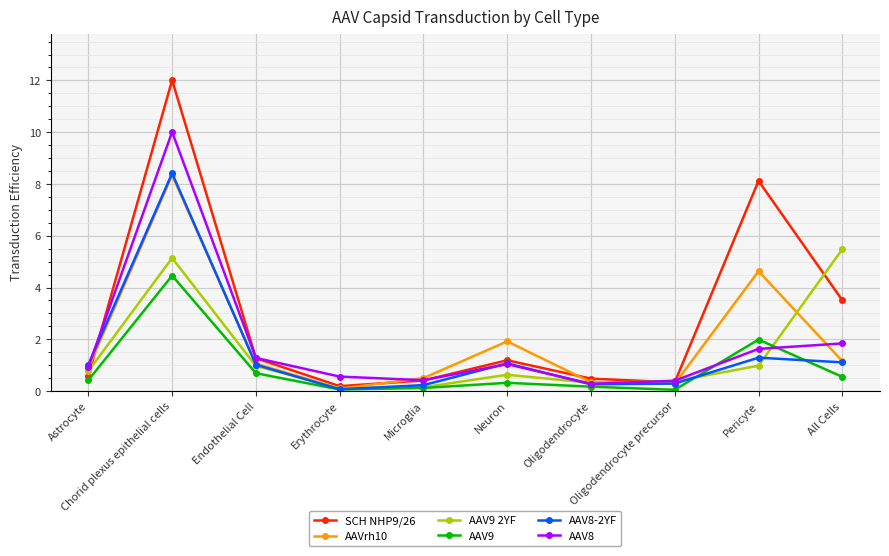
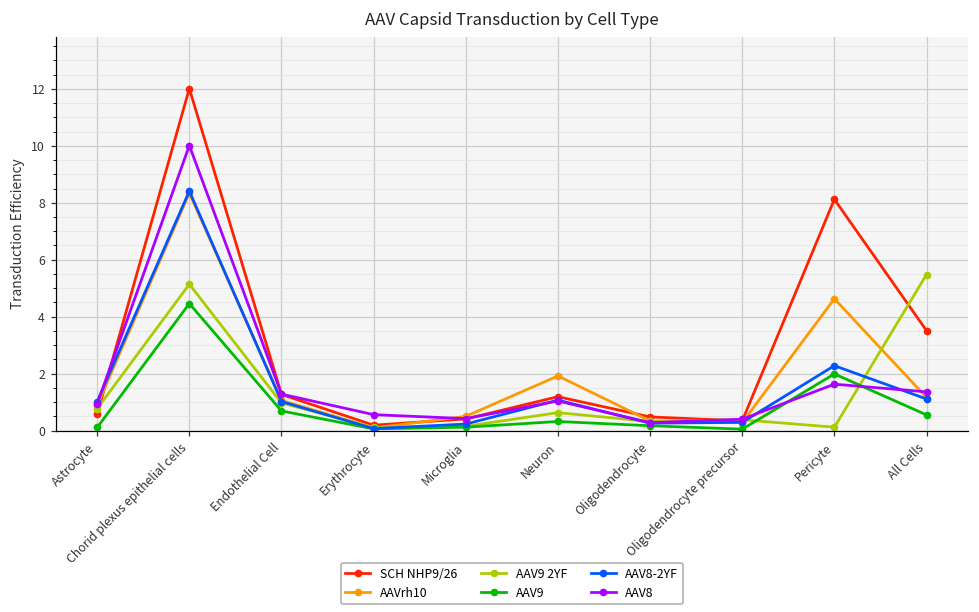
  {
    "SCH NHP9/26": {
      "Astrocyte": 0.6,
      "Chorid plexus epithelial cells": 12.0,
      "Neuron": 1.2,
      "Oligodendrocyte": 0.5,
      "Pericyte": 8.1,
      "All Cells": 3.5
    },
    "AAVrh10": {
      "Neuron": 1.9,
      "Pericyte": 4.6
    },
    "AAV9 2YF": {
      "Astrocyte": 0.8,
      "Chorid plexus epithelial cells": 5.1,
      "Neuron": 0.6,
-     "Pericyte": 1.0,
+     "Pericyte": 0.1,
      "All Cells": 5.5
    },
    "AAV9": {
-     "Astrocyte": 0.4,
+     "Astrocyte": 0.1,
      "Chorid plexus epithelial cells": 4.5,
      "Endothelial Cell": 0.7,
      "Neuron": 0.3,
      "Oligodendrocyte precursor": 0.1,
      "Pericyte": 2.0,
      "All Cells": 0.6
    },
    "AAV8-2YF": {
-     "Pericyte": 1.3
+     "Pericyte": 2.3
    },
    "AAV8": {
      "Chorid plexus epithelial cells": 10.0,
      "Erythrocyte": 0.6,
      "Pericyte": 1.6,
-     "All Cells": 1.8
+     "All Cells": 1.4
    }
  }
